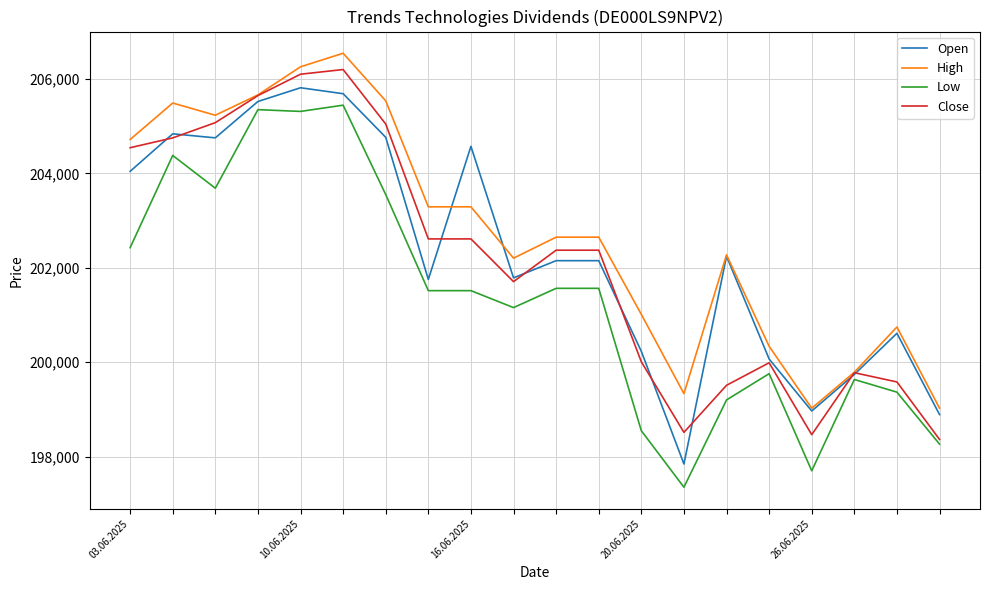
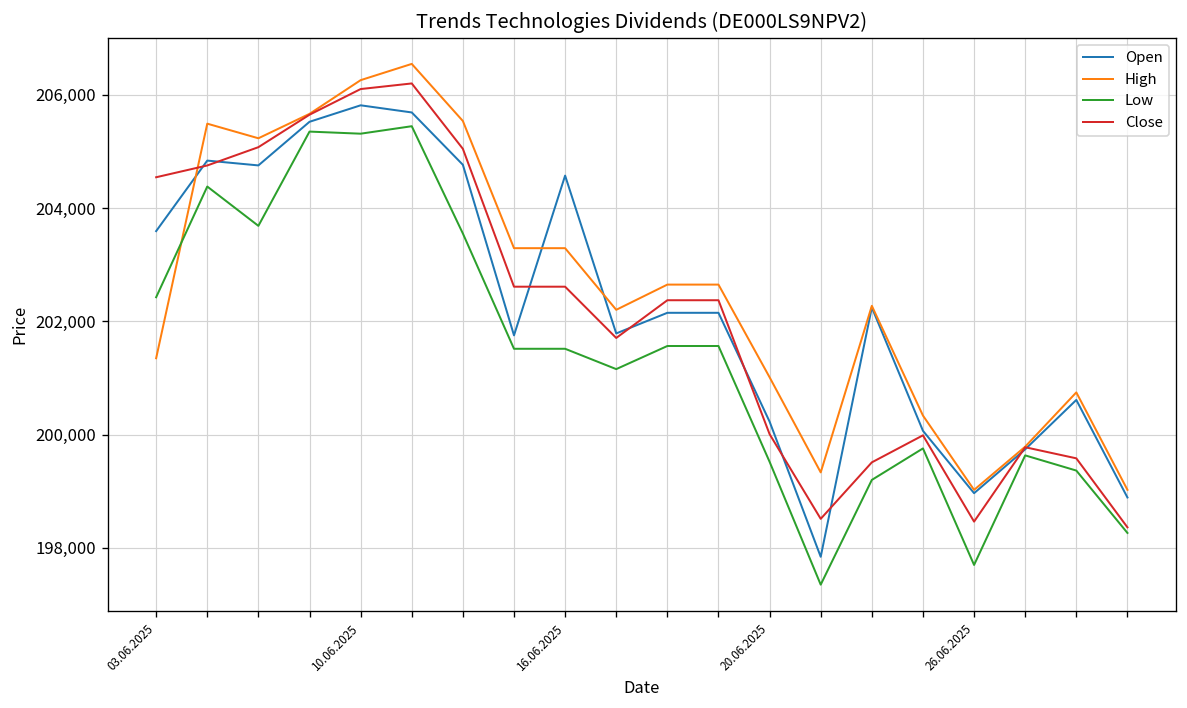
  {
    "Open": {
-     "03.06.2025": "204,000",
+     "03.06.2025": "203,600",
      "10.06.2025": "205,800",
      "16.06.2025": "204,600",
      "20.06.2025": "200,200",
      "26.06.2025": "199,000"
    },
    "High": {
-     "03.06.2025": "204,700",
+     "03.06.2025": "201,300",
      "10.06.2025": "206,300",
      "16.06.2025": "203,300",
      "20.06.2025": "201,000",
      "26.06.2025": "199,000"
    },
    "Low": {
      "03.06.2025": "202,400",
      "10.06.2025": "205,300",
      "16.06.2025": "201,500",
-     "20.06.2025": "198,500",
+     "20.06.2025": "199,500",
      "26.06.2025": "197,700"
    },
    "Close": {
      "03.06.2025": "204,500",
      "10.06.2025": "206,100",
      "16.06.2025": "202,600",
      "20.06.2025": "200,000",
      "26.06.2025": "198,500"
    }
  }
